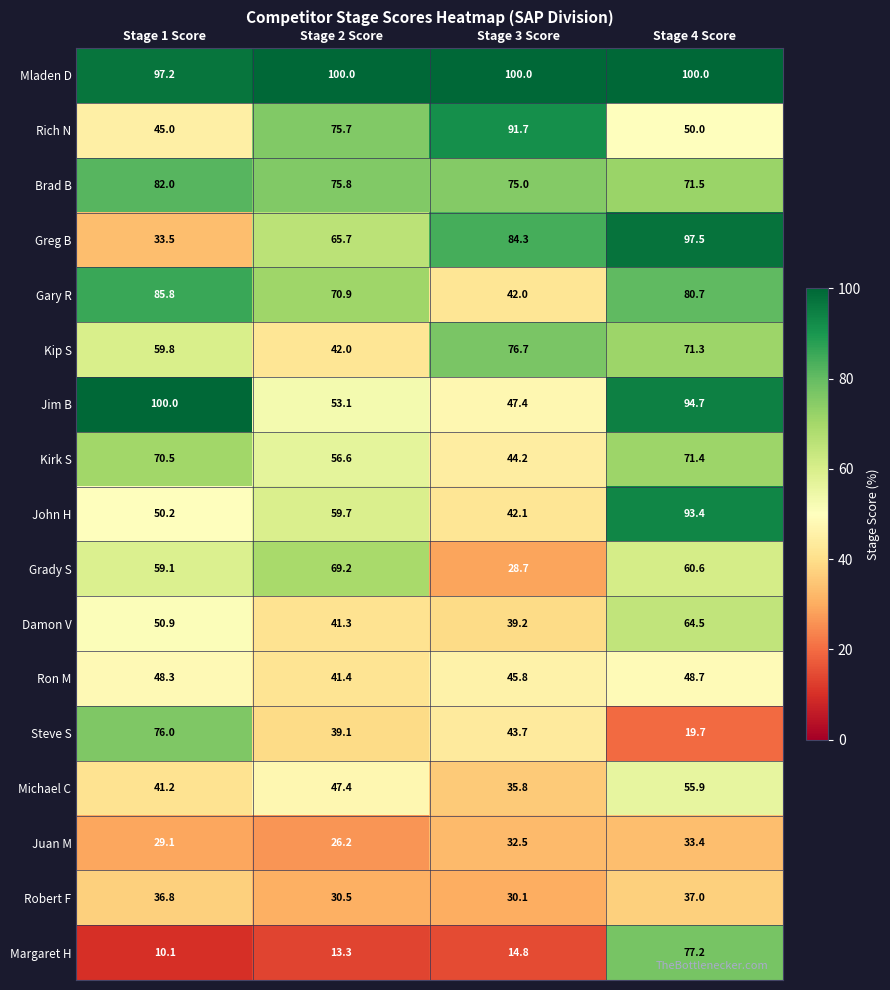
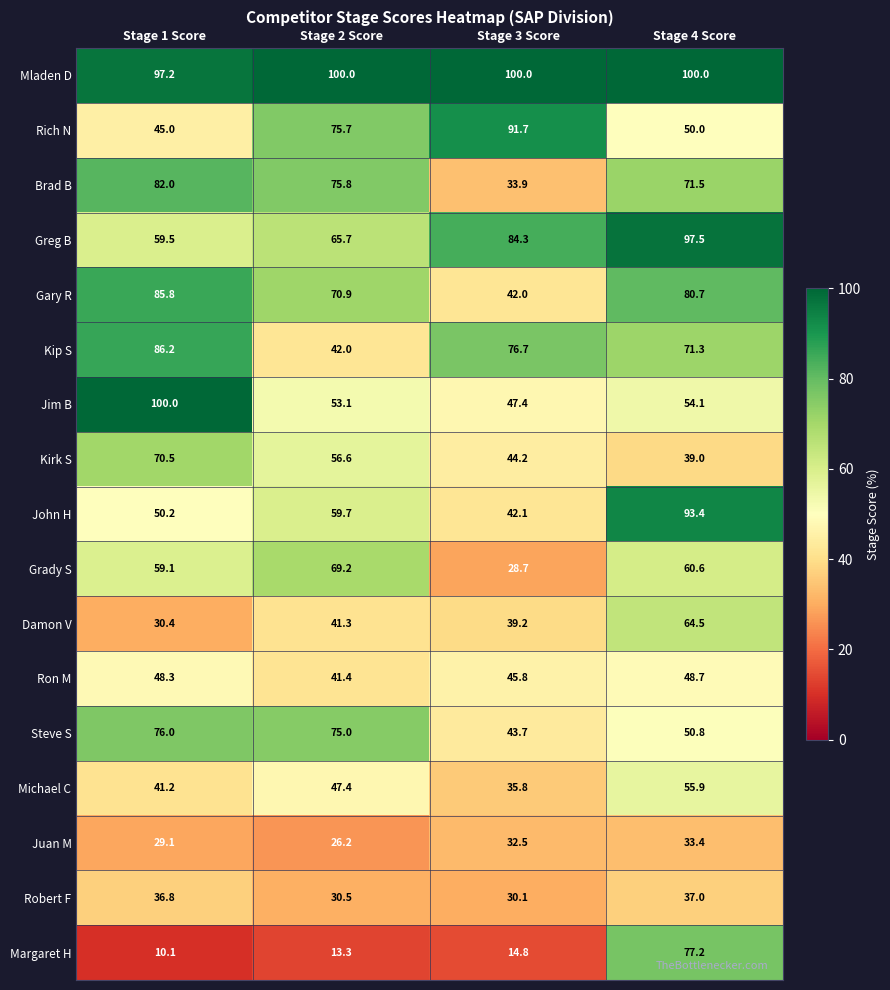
  {
    "Mladen D": {
      "Stage 1 Score": 97.2,
      "Stage 2 Score": 100.0,
      "Stage 3 Score": 100.0,
      "Stage 4 Score": 100.0
    },
    "Rich N": {
      "Stage 1 Score": 45.0,
      "Stage 2 Score": 75.7,
      "Stage 3 Score": 91.7,
      "Stage 4 Score": 50.0
    },
    "Brad B": {
      "Stage 1 Score": 82.0,
      "Stage 2 Score": 75.8,
-     "Stage 3 Score": 75.0,
+     "Stage 3 Score": 33.9,
      "Stage 4 Score": 71.5
    },
    "Greg B": {
-     "Stage 1 Score": 33.5,
+     "Stage 1 Score": 59.5,
      "Stage 2 Score": 65.7,
      "Stage 3 Score": 84.3,
      "Stage 4 Score": 97.5
    },
    "Gary R": {
      "Stage 1 Score": 85.8,
      "Stage 2 Score": 70.9,
      "Stage 3 Score": 42.0,
      "Stage 4 Score": 80.7
    },
    "Kip S": {
-     "Stage 1 Score": 59.8,
+     "Stage 1 Score": 86.2,
      "Stage 2 Score": 42.0,
      "Stage 3 Score": 76.7,
      "Stage 4 Score": 71.3
    },
    "Jim B": {
      "Stage 1 Score": 100.0,
      "Stage 2 Score": 53.1,
      "Stage 3 Score": 47.4,
-     "Stage 4 Score": 94.7
+     "Stage 4 Score": 54.1
    },
    "Kirk S": {
      "Stage 1 Score": 70.5,
      "Stage 2 Score": 56.6,
      "Stage 3 Score": 44.2,
-     "Stage 4 Score": 71.4
+     "Stage 4 Score": 39.0
    },
    "John H": {
      "Stage 1 Score": 50.2,
      "Stage 2 Score": 59.7,
      "Stage 3 Score": 42.1,
      "Stage 4 Score": 93.4
    },
    "Grady S": {
      "Stage 1 Score": 59.1,
      "Stage 2 Score": 69.2,
      "Stage 3 Score": 28.7,
      "Stage 4 Score": 60.6
    },
    "Damon V": {
-     "Stage 1 Score": 50.9,
+     "Stage 1 Score": 30.4,
      "Stage 2 Score": 41.3,
      "Stage 3 Score": 39.2,
      "Stage 4 Score": 64.5
    },
    "Ron M": {
      "Stage 1 Score": 48.3,
      "Stage 2 Score": 41.4,
      "Stage 3 Score": 45.8,
      "Stage 4 Score": 48.7
    },
    "Steve S": {
      "Stage 1 Score": 76.0,
-     "Stage 2 Score": 39.1,
+     "Stage 2 Score": 75.0,
      "Stage 3 Score": 43.7,
-     "Stage 4 Score": 19.7
+     "Stage 4 Score": 50.8
    },
    "Michael C": {
      "Stage 1 Score": 41.2,
      "Stage 2 Score": 47.4,
      "Stage 3 Score": 35.8,
      "Stage 4 Score": 55.9
    },
    "Juan M": {
      "Stage 1 Score": 29.1,
      "Stage 2 Score": 26.2,
      "Stage 3 Score": 32.5,
      "Stage 4 Score": 33.4
    },
    "Robert F": {
      "Stage 1 Score": 36.8,
      "Stage 2 Score": 30.5,
      "Stage 3 Score": 30.1,
      "Stage 4 Score": 37.0
    },
    "Margaret H": {
      "Stage 1 Score": 10.1,
      "Stage 2 Score": 13.3,
      "Stage 3 Score": 14.8
    }
  }
